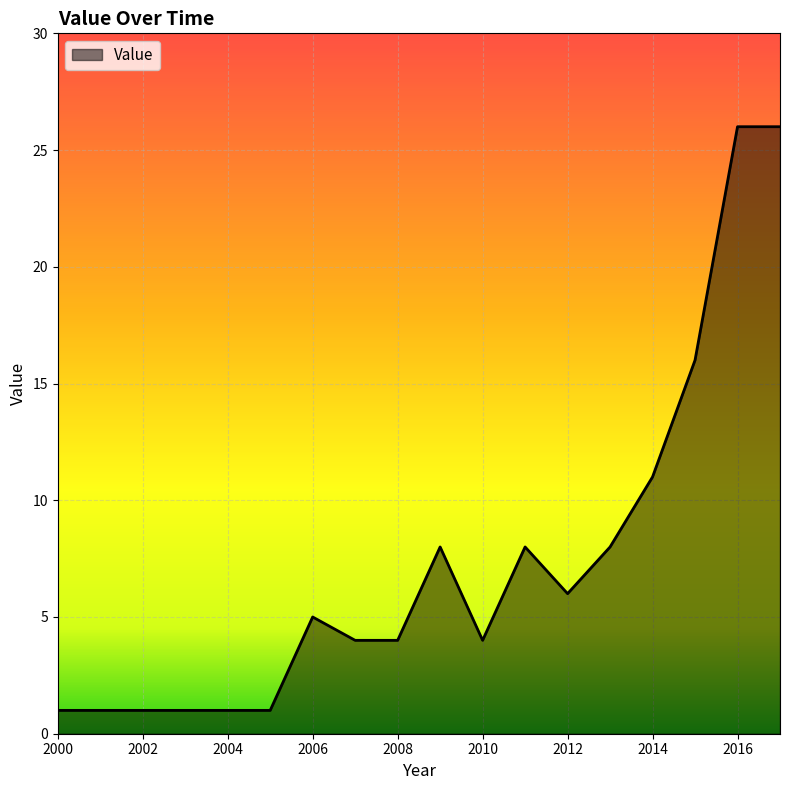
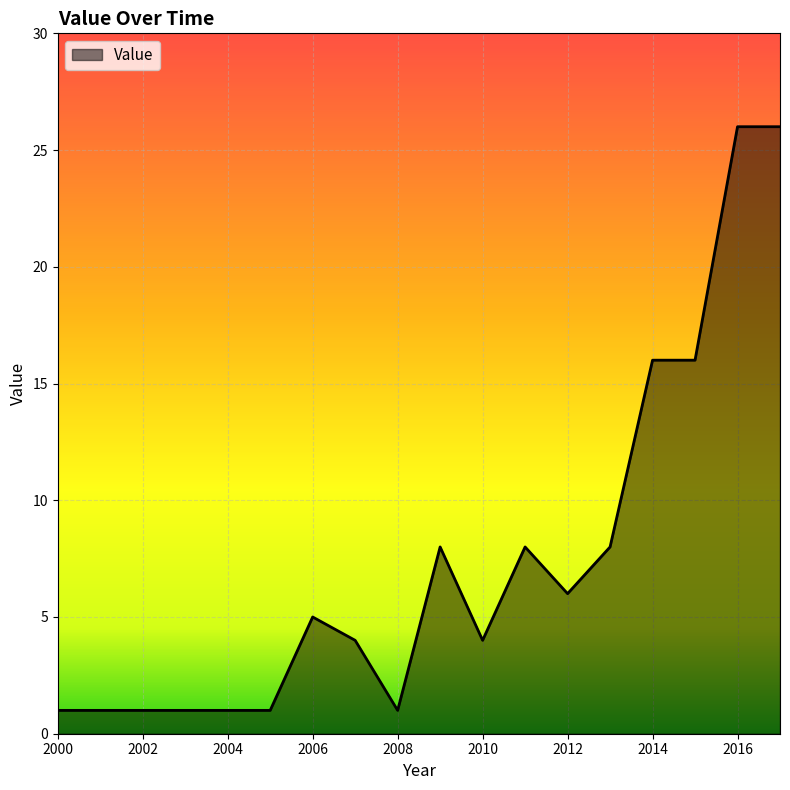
  {
    "2000": 1,
    "2002": 1,
    "2004": 1,
    "2006": 5,
-   "2008": 4,
+   "2008": 1,
    "2010": 4,
    "2012": 6,
-   "2014": 11,
+   "2014": 16,
    "2016": 26
  }
